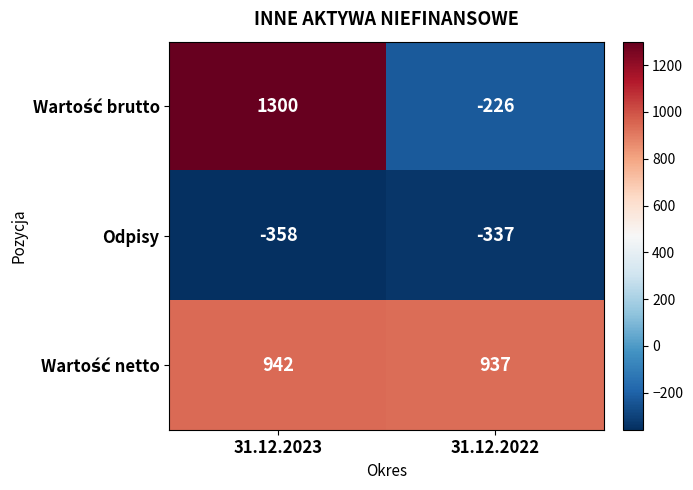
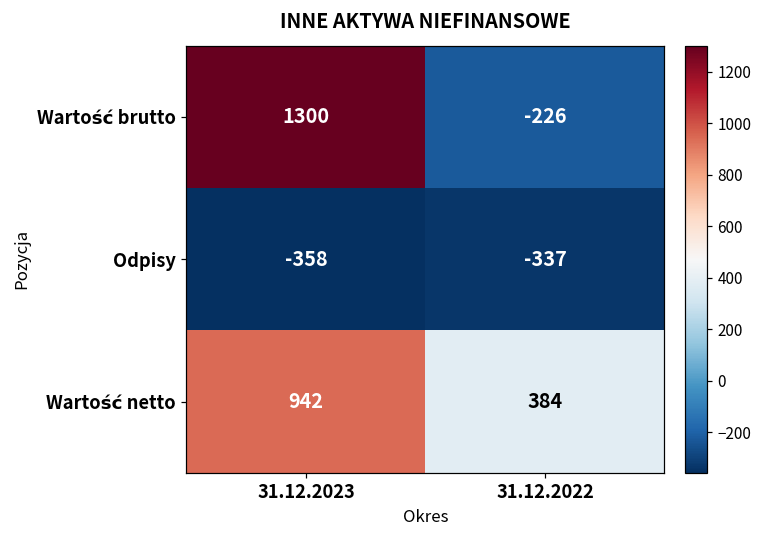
  {
    "Wartość brutto": {
      "31.12.2023": 1300,
      "31.12.2022": -226
    },
    "Odpisy": {
      "31.12.2023": -358,
      "31.12.2022": -337
    },
    "Wartość netto": {
      "31.12.2023": 942,
-     "31.12.2022": 937
+     "31.12.2022": 384
    }
  }
